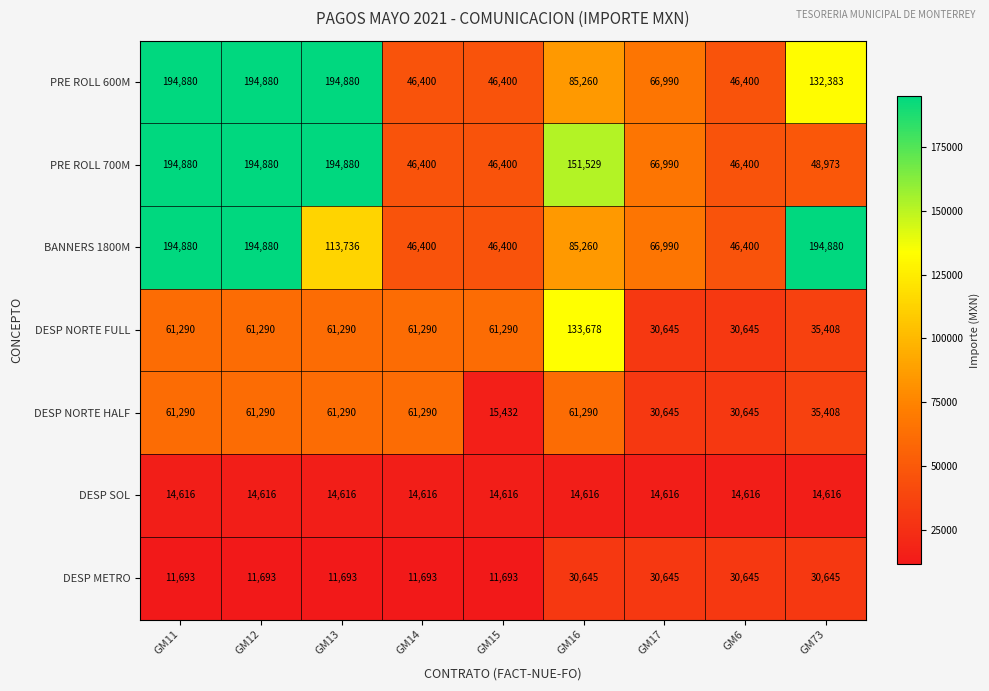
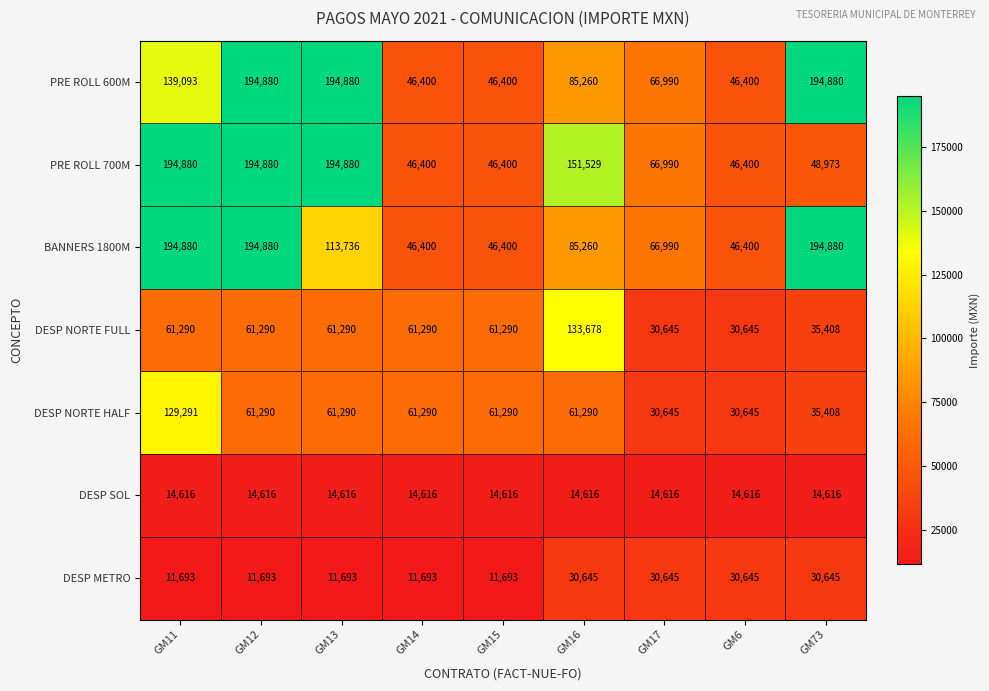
  {
    "PRE ROLL 600M": {
-     "GM11": "194,880",
+     "GM11": "139,093",
      "GM12": "194,880",
      "GM13": "194,880",
      "GM14": "46,400",
      "GM15": "46,400",
      "GM16": "85,260",
      "GM17": "66,990",
      "GM6": "46,400",
-     "GM73": "132,383"
+     "GM73": "194,880"
    },
    "PRE ROLL 700M": {
      "GM11": "194,880",
      "GM12": "194,880",
      "GM13": "194,880",
      "GM14": "46,400",
      "GM15": "46,400",
      "GM16": "151,529",
      "GM17": "66,990",
      "GM6": "46,400",
      "GM73": "48,973"
    },
    "BANNERS 1800M": {
      "GM11": "194,880",
      "GM12": "194,880",
      "GM13": "113,736",
      "GM14": "46,400",
      "GM15": "46,400",
      "GM16": "85,260",
      "GM17": "66,990",
      "GM6": "46,400",
      "GM73": "194,880"
    },
    "DESP NORTE FULL": {
      "GM11": "61,290",
      "GM12": "61,290",
      "GM13": "61,290",
      "GM14": "61,290",
      "GM15": "61,290",
      "GM16": "133,678",
      "GM17": "30,645",
      "GM6": "30,645",
      "GM73": "35,408"
    },
    "DESP NORTE HALF": {
-     "GM11": "61,290",
+     "GM11": "129,291",
      "GM12": "61,290",
      "GM13": "61,290",
      "GM14": "61,290",
-     "GM15": "15,432",
+     "GM15": "61,290",
      "GM16": "61,290",
      "GM17": "30,645",
      "GM6": "30,645",
      "GM73": "35,408"
    },
    "DESP SOL": {
      "GM11": "14,616",
      "GM12": "14,616",
      "GM13": "14,616",
      "GM14": "14,616",
      "GM15": "14,616",
      "GM16": "14,616",
      "GM17": "14,616",
      "GM6": "14,616",
      "GM73": "14,616"
    },
    "DESP METRO": {
      "GM11": "11,693",
      "GM12": "11,693",
      "GM13": "11,693",
      "GM14": "11,693",
      "GM15": "11,693",
      "GM16": "30,645",
      "GM17": "30,645",
      "GM6": "30,645",
      "GM73": "30,645"
    }
  }
